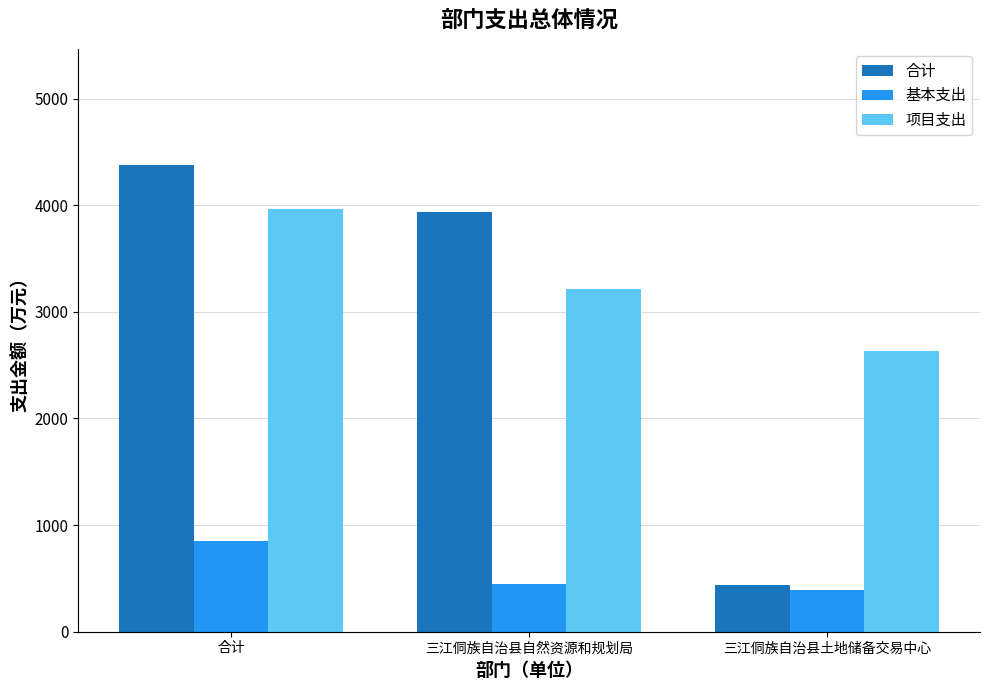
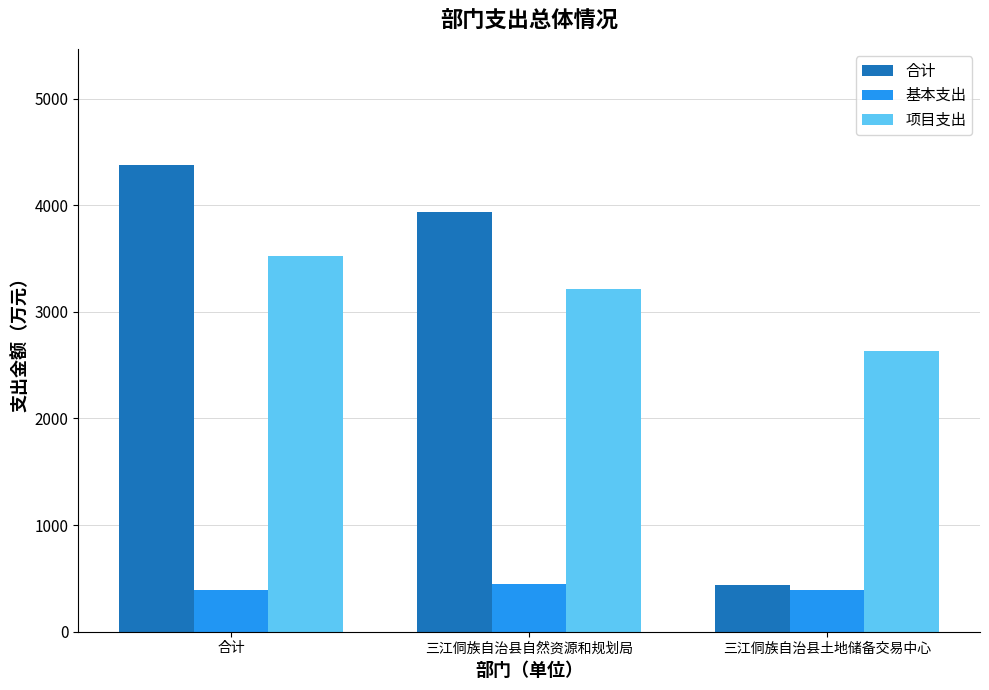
  {
    "合计": {
      "合计": 4370,
      "三江侗族自治县自然资源和规划局": 3940,
      "三江侗族自治县土地储备交易中心": 440
    },
    "基本支出": {
-     "合计": 850,
+     "合计": 390,
      "三江侗族自治县自然资源和规划局": 440,
      "三江侗族自治县土地储备交易中心": 390
    },
    "项目支出": {
-     "合计": 3970,
+     "合计": 3520,
      "三江侗族自治县自然资源和规划局": 3210,
      "三江侗族自治县土地储备交易中心": 2630
    }
  }
